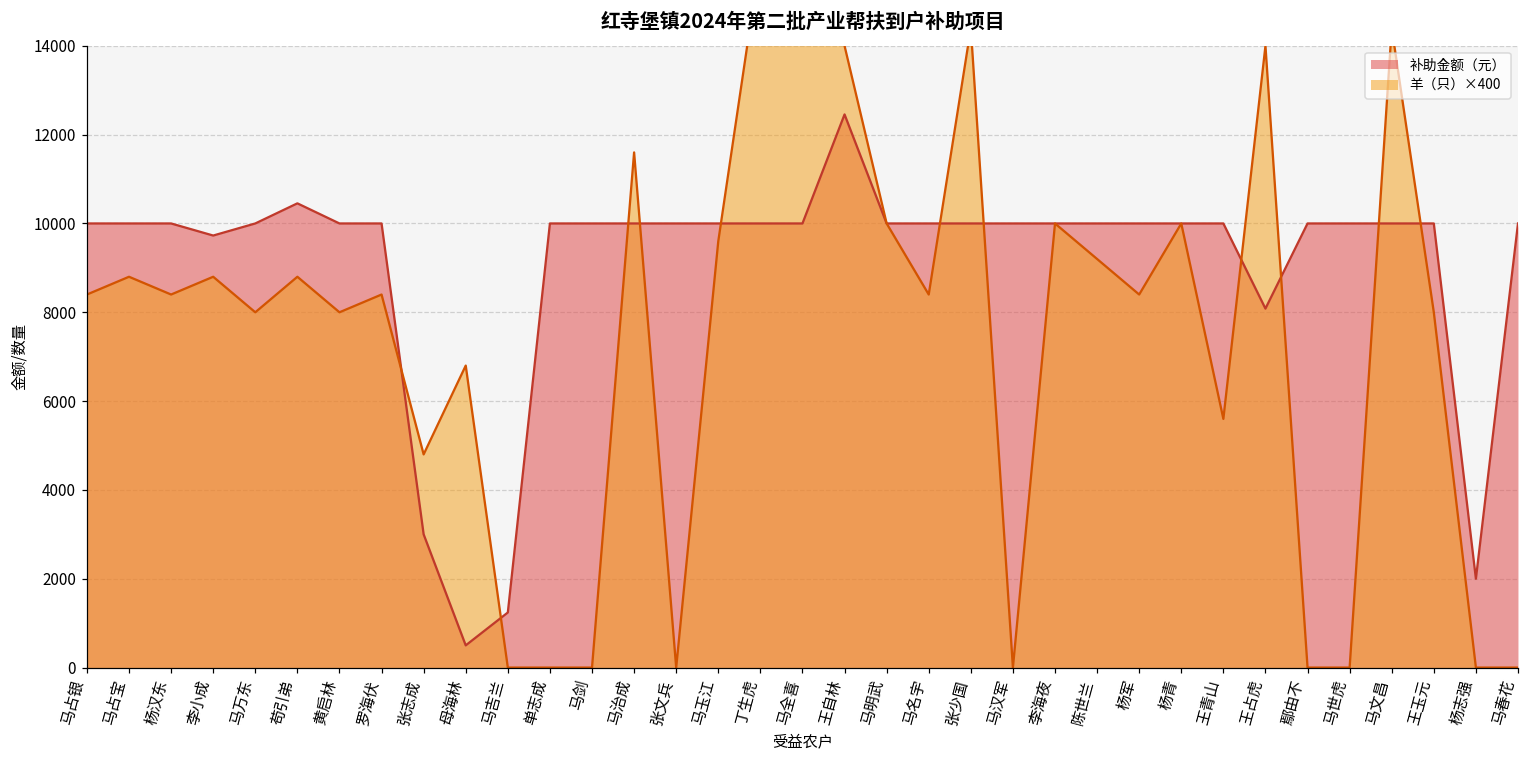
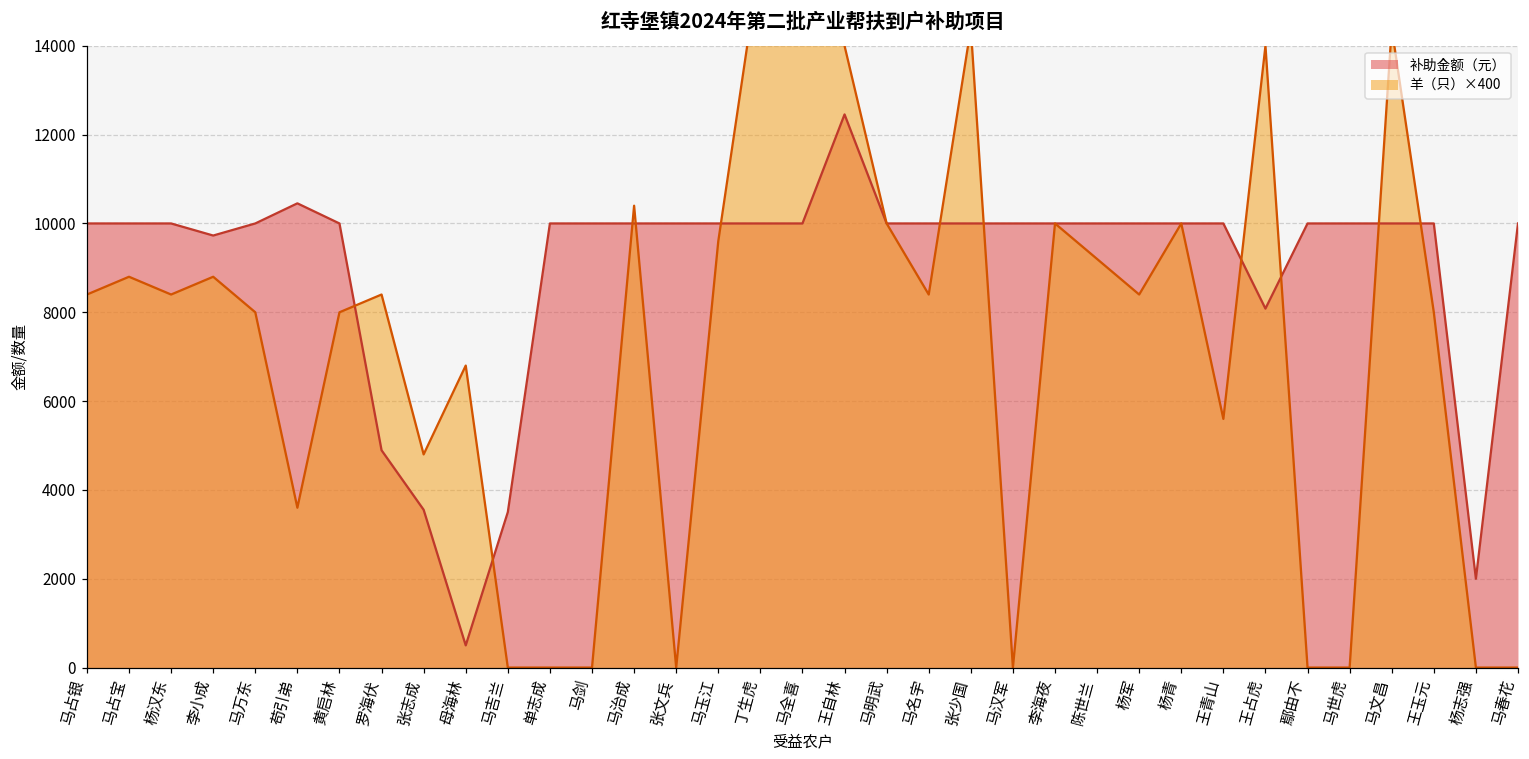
  {
    "补助金额（元）": {
      "马占银": 10000,
      "马占宝": 10000,
      "杨汉东": 10000,
      "李小成": 9700,
      "马万东": 10000,
      "苟引弟": 10500,
      "黄启林": 10000,
-     "罗海伏": 10000,
-     "张志成": 3000,
+     "罗海伏": 4900,
+     "张志成": 3600,
      "母海林": 500,
-     "马吉兰": 1200,
+     "马吉兰": 3500,
      "单志成": 10000,
      "马剑": 10000,
      "马治成": 10000,
      "张文兵": 10000,
      "马玉江": 10000,
      "丁生虎": 10000,
      "马全喜": 10000,
      "王自林": 12500,
      "马名宇": 10000,
      "张少国": 10000,
      "马汉军": 10000,
      "陈世兰": 10000,
      "杨军": 10000,
      "王青山": 10000,
      "王占虎": 8100,
      "鄢由不": 10000,
      "马世虎": 10000,
      "马文昌": 10000,
      "王玉元": 10000,
      "杨志强": 2000,
      "马春花": 10000
    },
    "羊（只）×400": {
      "马占银": 8400,
      "马占宝": 8800,
      "杨汉东": 8400,
      "李小成": 8800,
      "马万东": 8000,
-     "苟引弟": 8800,
+     "苟引弟": 3600,
      "黄启林": 8000,
      "罗海伏": 8400,
      "张志成": 4800,
      "母海林": 6800,
      "马吉兰": 0,
      "单志成": 0,
      "马剑": 0,
-     "马治成": 11600,
+     "马治成": 10400,
      "张文兵": 0,
      "马玉江": 9600,
      "王自林": 14000,
      "马名宇": 8400,
      "马汉军": 0,
      "陈世兰": 9200,
      "杨军": 8400,
      "王青山": 5600,
      "王占虎": 14000,
      "鄢由不": 0,
      "马世虎": 0,
      "王玉元": 8000,
      "杨志强": 0,
      "马春花": 0
    }
  }
